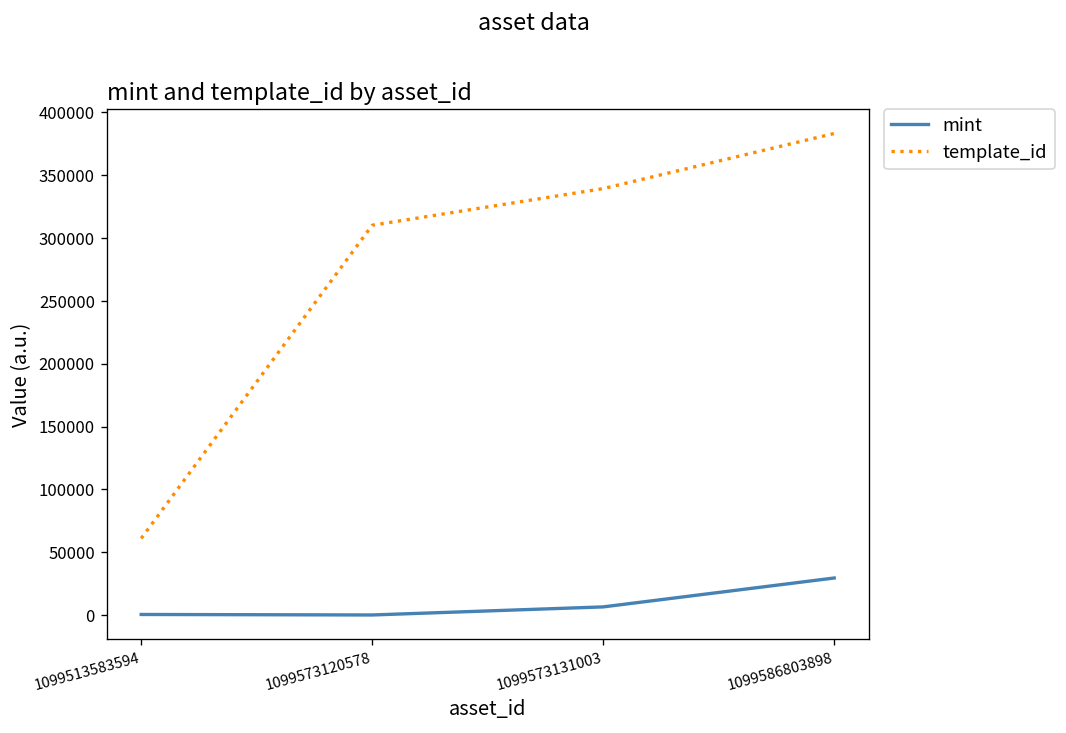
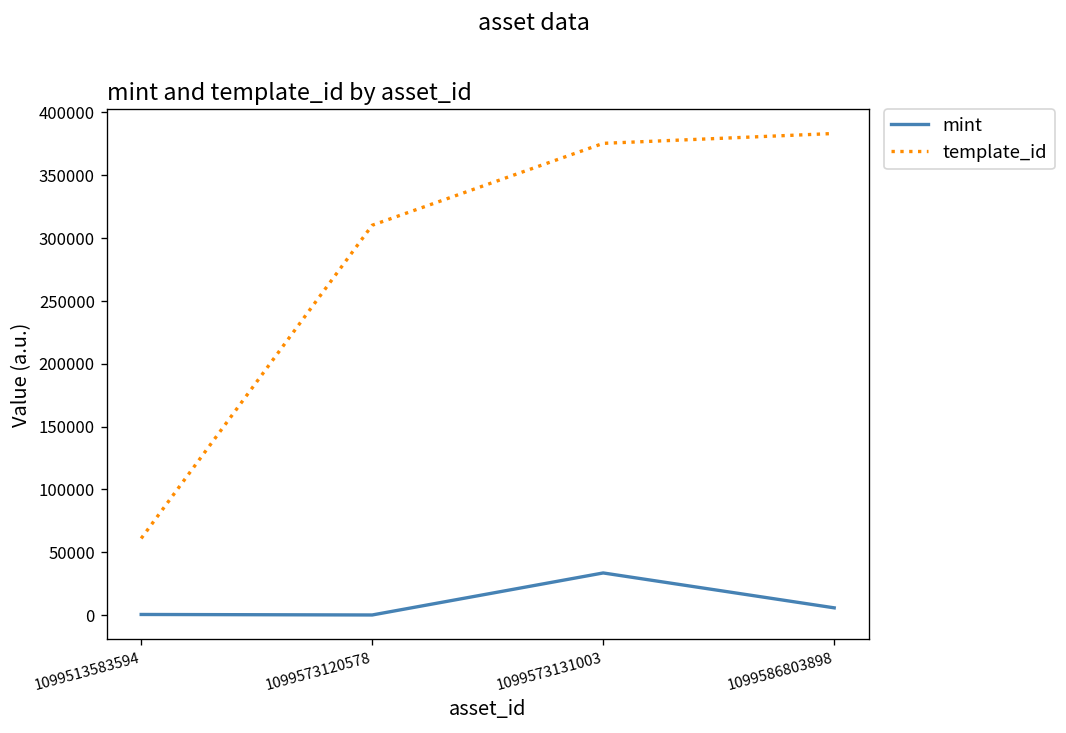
  {
    "mint": {
      "1099513583594": 1000,
      "1099573120578": 0,
-     "1099573131003": 7000,
-     "1099586803898": 30000
+     "1099573131003": 34000,
+     "1099586803898": 6000
    },
    "template_id": {
      "1099513583594": 61000,
      "1099573120578": 310000,
-     "1099573131003": 339000,
+     "1099573131003": 375000,
      "1099586803898": 383000
    }
  }
